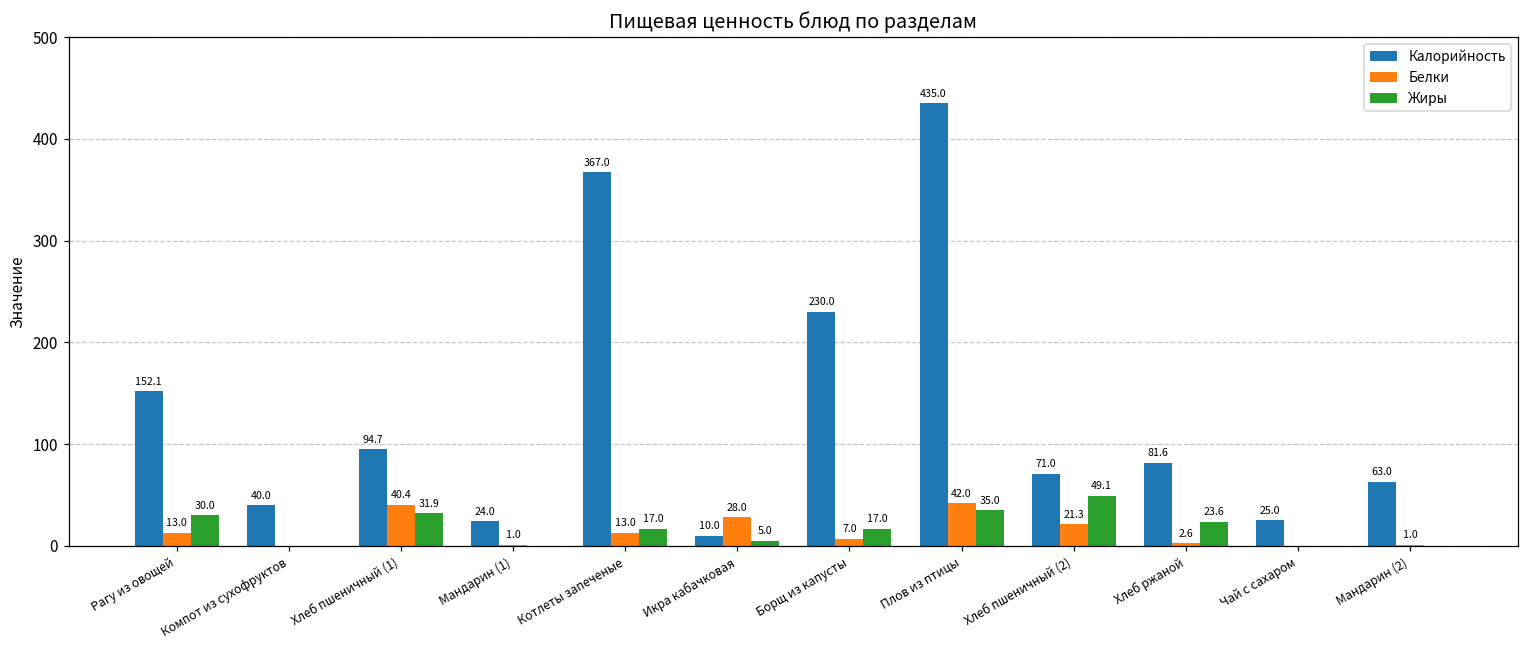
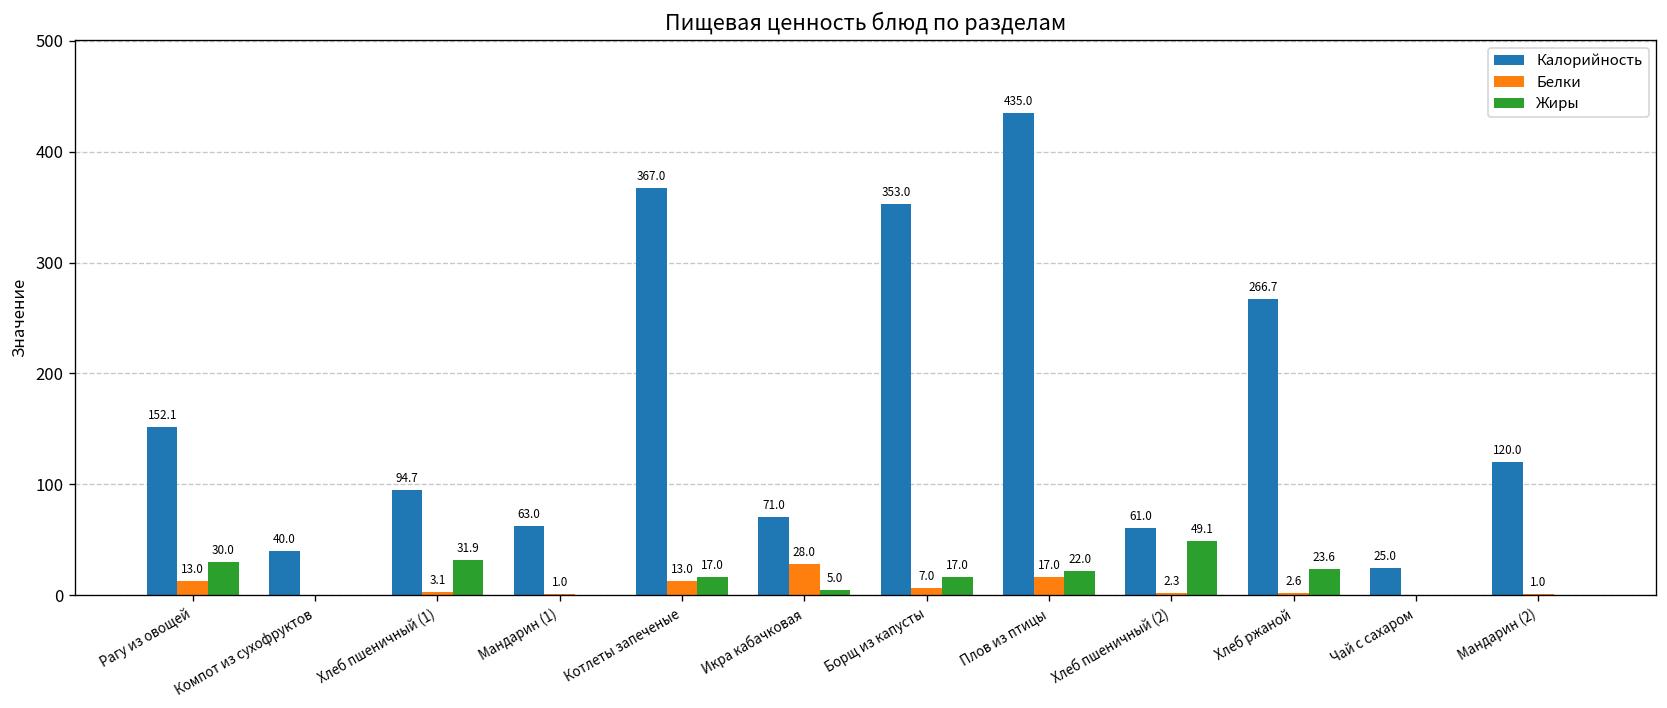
  {
    "Калорийность": {
      "Рагу из овощей": 152.1,
      "Компот из сухофруктов": 40.0,
      "Хлеб пшеничный (1)": 94.7,
-     "Мандарин (1)": 24.0,
+     "Мандарин (1)": 63.0,
      "Котлеты запеченые": 367.0,
-     "Икра кабачковая": 10.0,
-     "Борщ из капусты": 230.0,
+     "Икра кабачковая": 71.0,
+     "Борщ из капусты": 353.0,
      "Плов из птицы": 435.0,
-     "Хлеб пшеничный (2)": 71.0,
-     "Хлеб ржаной": 81.6,
+     "Хлеб пшеничный (2)": 61.0,
+     "Хлеб ржаной": 266.7,
      "Чай с сахаром": 25.0,
-     "Мандарин (2)": 63.0
+     "Мандарин (2)": 120.0
    },
    "Белки": {
      "Рагу из овощей": 13.0,
-     "Хлеб пшеничный (1)": 40.4,
+     "Хлеб пшеничный (1)": 3.1,
      "Мандарин (1)": 1.0,
      "Котлеты запеченые": 13.0,
      "Икра кабачковая": 28.0,
      "Борщ из капусты": 7.0,
-     "Плов из птицы": 42.0,
-     "Хлеб пшеничный (2)": 21.3,
+     "Плов из птицы": 17.0,
+     "Хлеб пшеничный (2)": 2.3,
      "Хлеб ржаной": 2.6,
      "Мандарин (2)": 1.0
    },
    "Жиры": {
      "Рагу из овощей": 30.0,
      "Хлеб пшеничный (1)": 31.9,
      "Котлеты запеченые": 17.0,
      "Икра кабачковая": 5.0,
      "Борщ из капусты": 17.0,
-     "Плов из птицы": 35.0,
+     "Плов из птицы": 22.0,
      "Хлеб пшеничный (2)": 49.1,
      "Хлеб ржаной": 23.6
    }
  }
